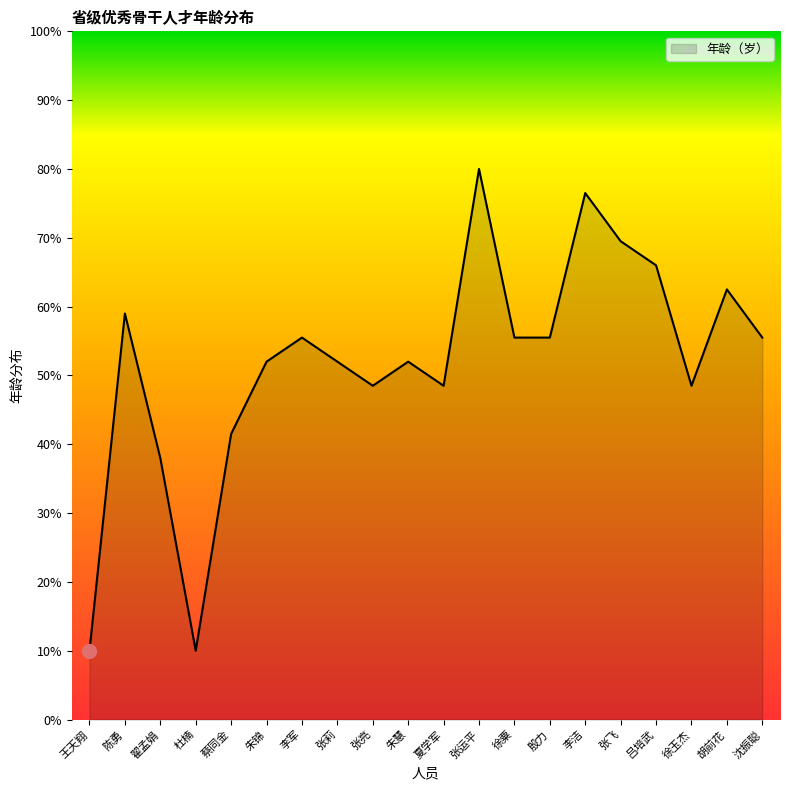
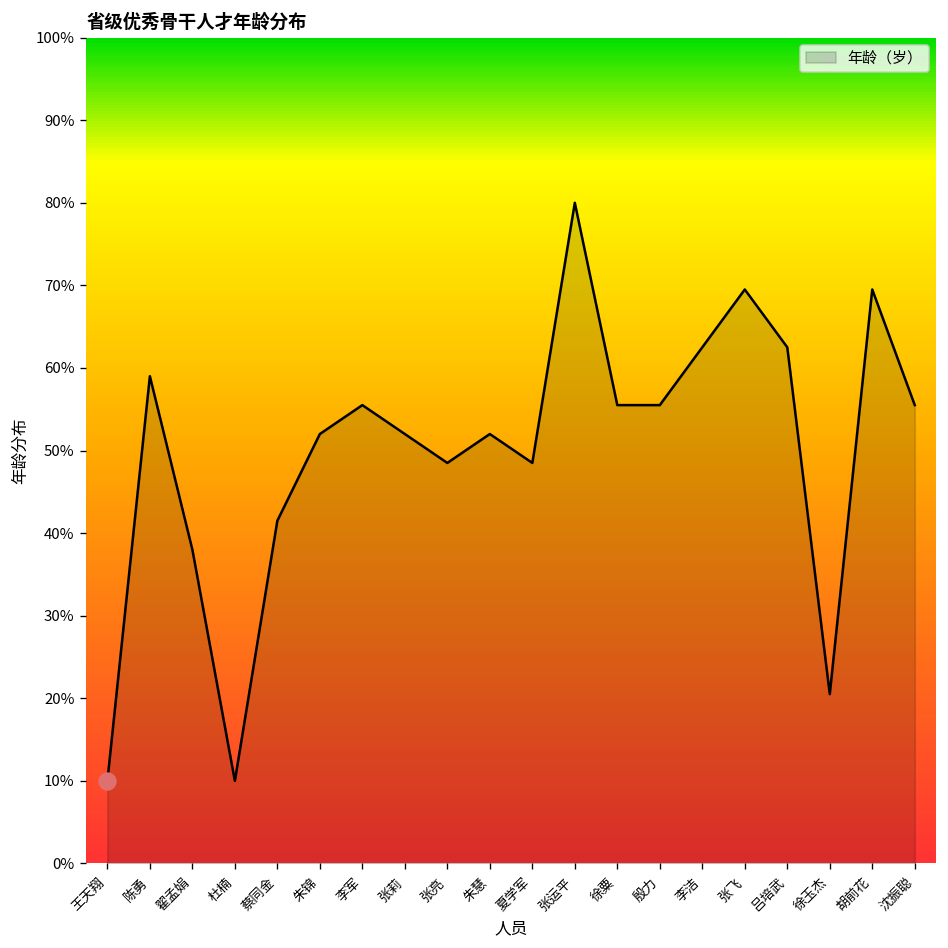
  {
    "年龄（岁）": {
      "陈勇": "59%",
      "翟孟娟": "38%",
      "杜楠": "10%",
      "蔡同金": "42%",
      "朱锦": "52%",
      "李军": "56%",
      "张莉": "52%",
      "张亮": "49%",
      "朱慧": "52%",
      "夏学军": "49%",
      "张运平": "80%",
      "徐粟": "56%",
      "殷力": "56%",
-     "李洁": "77%",
+     "李洁": "63%",
      "张飞": "70%",
-     "吕培武": "66%",
-     "徐玉杰": "49%",
-     "胡前花": "63%",
+     "吕培武": "63%",
+     "徐玉杰": "21%",
+     "胡前花": "70%",
      "沈振聪": "56%"
    }
  }
